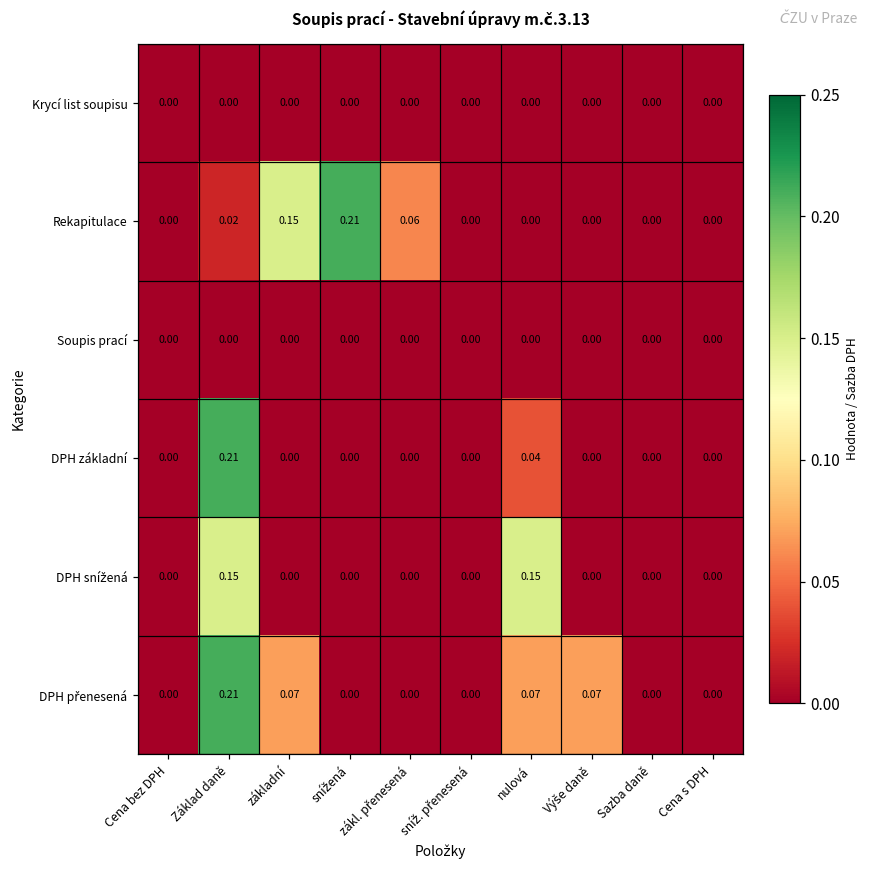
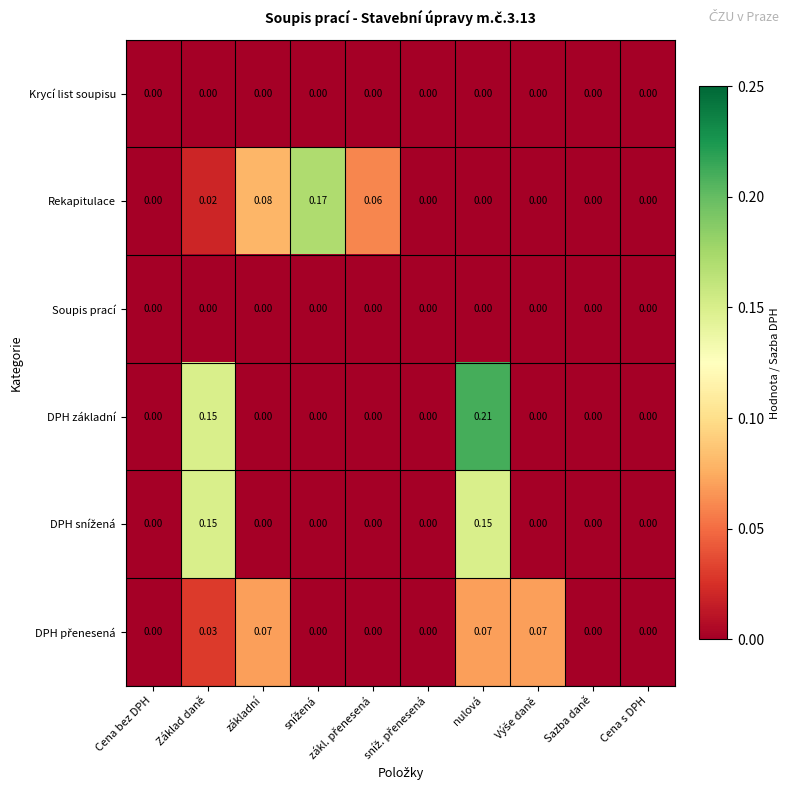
  {
    "Krycí list soupisu": {
      "Cena bez DPH": 0.00,
      "Základ daně": 0.00,
      "základní": 0.00,
      "snížená": 0.00,
      "zákl. přenesená": 0.00,
      "sníž. přenesená": 0.00,
      "nulová": 0.00,
      "Výše daně": 0.00,
      "Sazba daně": 0.00,
      "Cena s DPH": 0.00
    },
    "Rekapitulace": {
      "Cena bez DPH": 0.00,
      "Základ daně": 0.02,
-     "základní": 0.15,
-     "snížená": 0.21,
+     "základní": 0.08,
+     "snížená": 0.17,
      "zákl. přenesená": 0.06,
      "sníž. přenesená": 0.00,
      "nulová": 0.00,
      "Výše daně": 0.00,
      "Sazba daně": 0.00,
      "Cena s DPH": 0.00
    },
    "Soupis prací": {
      "Cena bez DPH": 0.00,
      "Základ daně": 0.00,
      "základní": 0.00,
      "snížená": 0.00,
      "zákl. přenesená": 0.00,
      "sníž. přenesená": 0.00,
      "nulová": 0.00,
      "Výše daně": 0.00,
      "Sazba daně": 0.00,
      "Cena s DPH": 0.00
    },
    "DPH základní": {
      "Cena bez DPH": 0.00,
-     "Základ daně": 0.21,
+     "Základ daně": 0.15,
      "základní": 0.00,
      "snížená": 0.00,
      "zákl. přenesená": 0.00,
      "sníž. přenesená": 0.00,
-     "nulová": 0.04,
+     "nulová": 0.21,
      "Výše daně": 0.00,
      "Sazba daně": 0.00,
      "Cena s DPH": 0.00
    },
    "DPH snížená": {
      "Cena bez DPH": 0.00,
      "Základ daně": 0.15,
      "základní": 0.00,
      "snížená": 0.00,
      "zákl. přenesená": 0.00,
      "sníž. přenesená": 0.00,
      "nulová": 0.15,
      "Výše daně": 0.00,
      "Sazba daně": 0.00,
      "Cena s DPH": 0.00
    },
    "DPH přenesená": {
      "Cena bez DPH": 0.00,
-     "Základ daně": 0.21,
+     "Základ daně": 0.03,
      "základní": 0.07,
      "snížená": 0.00,
      "zákl. přenesená": 0.00,
      "sníž. přenesená": 0.00,
      "nulová": 0.07,
      "Výše daně": 0.07,
      "Sazba daně": 0.00,
      "Cena s DPH": 0.00
    }
  }
